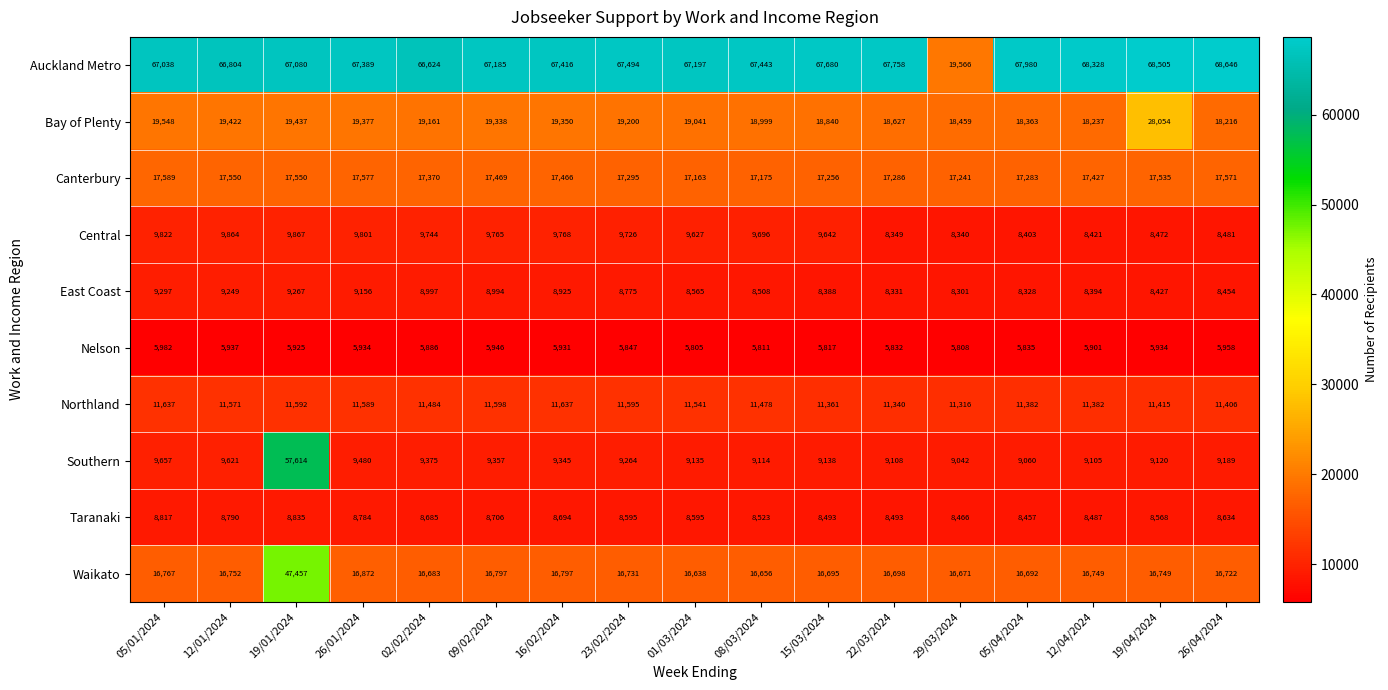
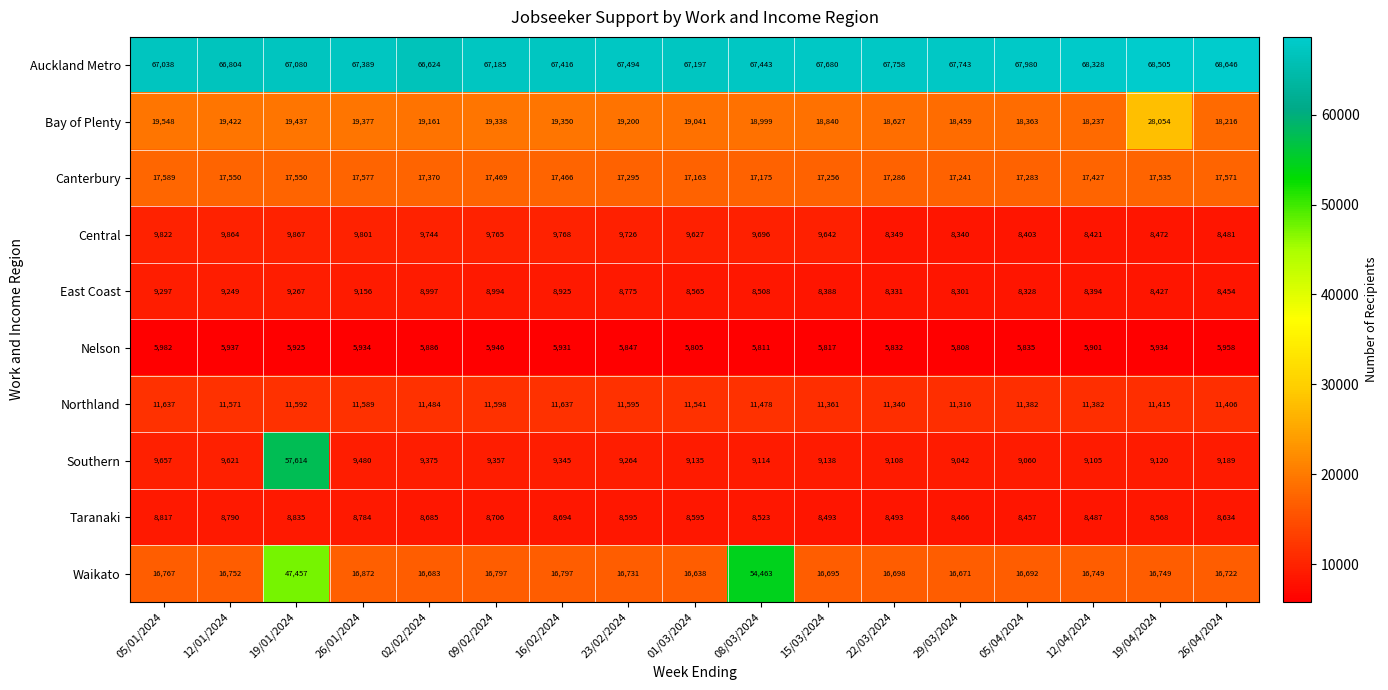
  {
    "Auckland Metro": {
      "05/01/2024": "67,038",
      "12/01/2024": "66,804",
      "19/01/2024": "67,080",
      "26/01/2024": "67,389",
      "02/02/2024": "66,624",
      "09/02/2024": "67,185",
      "16/02/2024": "67,416",
      "23/02/2024": "67,494",
      "01/03/2024": "67,197",
      "08/03/2024": "67,443",
      "15/03/2024": "67,680",
      "22/03/2024": "67,758",
-     "29/03/2024": "19,566",
+     "29/03/2024": "67,743",
      "05/04/2024": "67,980",
      "12/04/2024": "68,328",
      "19/04/2024": "68,505",
      "26/04/2024": "68,646"
    },
    "Bay of Plenty": {
      "05/01/2024": "19,548",
      "12/01/2024": "19,422",
      "19/01/2024": "19,437",
      "26/01/2024": "19,377",
      "02/02/2024": "19,161",
      "09/02/2024": "19,338",
      "16/02/2024": "19,350",
      "23/02/2024": "19,200",
      "01/03/2024": "19,041",
      "08/03/2024": "18,999",
      "15/03/2024": "18,840",
      "22/03/2024": "18,627",
      "29/03/2024": "18,459",
      "05/04/2024": "18,363",
      "12/04/2024": "18,237",
      "19/04/2024": "28,054",
      "26/04/2024": "18,216"
    },
    "Canterbury": {
      "05/01/2024": "17,589",
      "12/01/2024": "17,550",
      "19/01/2024": "17,550",
      "26/01/2024": "17,577",
      "02/02/2024": "17,370",
      "09/02/2024": "17,469",
      "16/02/2024": "17,466",
      "23/02/2024": "17,295",
      "01/03/2024": "17,163",
      "08/03/2024": "17,175",
      "15/03/2024": "17,256",
      "22/03/2024": "17,286",
      "29/03/2024": "17,241",
      "05/04/2024": "17,283",
      "12/04/2024": "17,427",
      "19/04/2024": "17,535",
      "26/04/2024": "17,571"
    },
    "Central": {
      "05/01/2024": "9,822",
      "12/01/2024": "9,864",
      "19/01/2024": "9,867",
      "26/01/2024": "9,801",
      "02/02/2024": "9,744",
      "09/02/2024": "9,765",
      "16/02/2024": "9,768",
      "23/02/2024": "9,726",
      "01/03/2024": "9,627",
      "08/03/2024": "9,696",
      "15/03/2024": "9,642",
      "22/03/2024": "8,349",
      "29/03/2024": "8,340",
      "05/04/2024": "8,403",
      "12/04/2024": "8,421",
      "19/04/2024": "8,472",
      "26/04/2024": "8,481"
    },
    "East Coast": {
      "05/01/2024": "9,297",
      "12/01/2024": "9,249",
      "19/01/2024": "9,267",
      "26/01/2024": "9,156",
      "02/02/2024": "8,997",
      "09/02/2024": "8,994",
      "16/02/2024": "8,925",
      "23/02/2024": "8,775",
      "01/03/2024": "8,565",
      "08/03/2024": "8,508",
      "15/03/2024": "8,388",
      "22/03/2024": "8,331",
      "29/03/2024": "8,301",
      "05/04/2024": "8,328",
      "12/04/2024": "8,394",
      "19/04/2024": "8,427",
      "26/04/2024": "8,454"
    },
    "Nelson": {
      "05/01/2024": "5,982",
      "12/01/2024": "5,937",
      "19/01/2024": "5,925",
      "26/01/2024": "5,934",
      "02/02/2024": "5,886",
      "09/02/2024": "5,946",
      "16/02/2024": "5,931",
      "23/02/2024": "5,847",
      "01/03/2024": "5,805",
      "08/03/2024": "5,811",
      "15/03/2024": "5,817",
      "22/03/2024": "5,832",
      "29/03/2024": "5,808",
      "05/04/2024": "5,835",
      "12/04/2024": "5,901",
      "19/04/2024": "5,934",
      "26/04/2024": "5,958"
    },
    "Northland": {
      "05/01/2024": "11,637",
      "12/01/2024": "11,571",
      "19/01/2024": "11,592",
      "26/01/2024": "11,589",
      "02/02/2024": "11,484",
      "09/02/2024": "11,598",
      "16/02/2024": "11,637",
      "23/02/2024": "11,595",
      "01/03/2024": "11,541",
      "08/03/2024": "11,478",
      "15/03/2024": "11,361",
      "22/03/2024": "11,340",
      "29/03/2024": "11,316",
      "05/04/2024": "11,382",
      "12/04/2024": "11,382",
      "19/04/2024": "11,415",
      "26/04/2024": "11,406"
    },
    "Southern": {
      "05/01/2024": "9,657",
      "12/01/2024": "9,621",
      "19/01/2024": "57,614",
      "26/01/2024": "9,480",
      "02/02/2024": "9,375",
      "09/02/2024": "9,357",
      "16/02/2024": "9,345",
      "23/02/2024": "9,264",
      "01/03/2024": "9,135",
      "08/03/2024": "9,114",
      "15/03/2024": "9,138",
      "22/03/2024": "9,108",
      "29/03/2024": "9,042",
      "05/04/2024": "9,060",
      "12/04/2024": "9,105",
      "19/04/2024": "9,120",
      "26/04/2024": "9,189"
    },
    "Taranaki": {
      "05/01/2024": "8,817",
      "12/01/2024": "8,790",
      "19/01/2024": "8,835",
      "26/01/2024": "8,784",
      "02/02/2024": "8,685",
      "09/02/2024": "8,706",
      "16/02/2024": "8,694",
      "23/02/2024": "8,595",
      "01/03/2024": "8,595",
      "08/03/2024": "8,523",
      "15/03/2024": "8,493",
      "22/03/2024": "8,493",
      "29/03/2024": "8,466",
      "05/04/2024": "8,457",
      "12/04/2024": "8,487",
      "19/04/2024": "8,568",
      "26/04/2024": "8,634"
    },
    "Waikato": {
      "05/01/2024": "16,767",
      "12/01/2024": "16,752",
      "19/01/2024": "47,457",
      "26/01/2024": "16,872",
      "02/02/2024": "16,683",
      "09/02/2024": "16,797",
      "16/02/2024": "16,797",
      "23/02/2024": "16,731",
      "01/03/2024": "16,638",
-     "08/03/2024": "16,656",
+     "08/03/2024": "54,463",
      "15/03/2024": "16,695",
      "22/03/2024": "16,698",
      "29/03/2024": "16,671",
      "05/04/2024": "16,692",
      "12/04/2024": "16,749",
      "19/04/2024": "16,749",
      "26/04/2024": "16,722"
    }
  }
